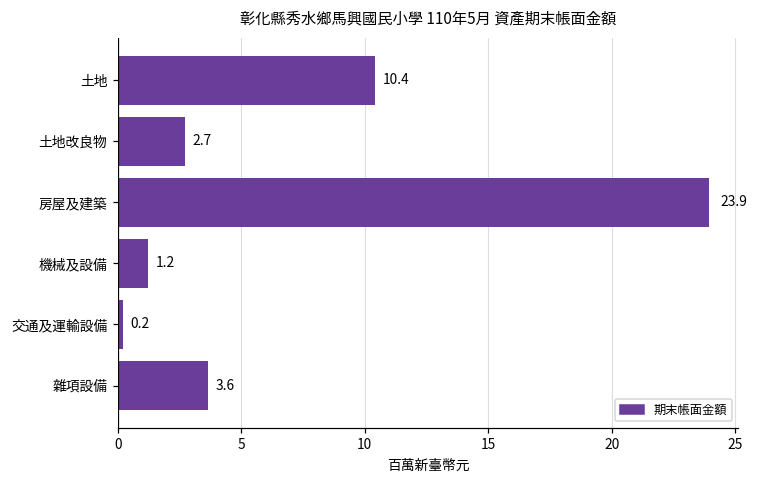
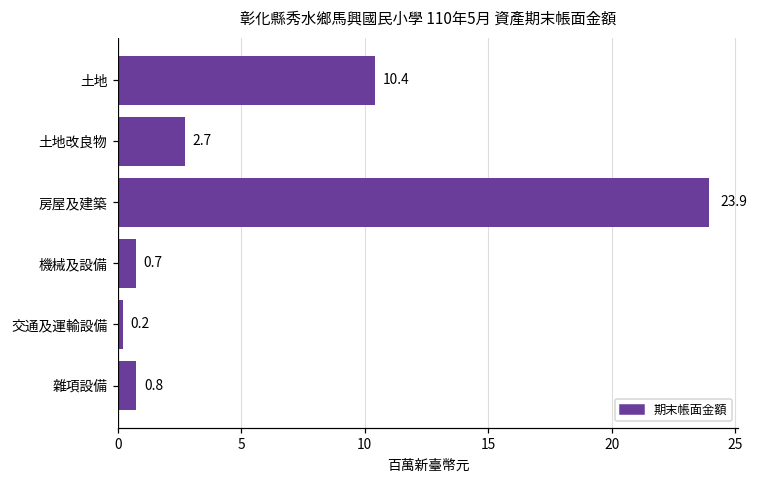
  {
    "土地": 10.4,
    "土地改良物": 2.7,
    "房屋及建築": 23.9,
-   "機械及設備": 1.2,
+   "機械及設備": 0.7,
    "交通及運輸設備": 0.2,
-   "雜項設備": 3.6
+   "雜項設備": 0.8
  }
